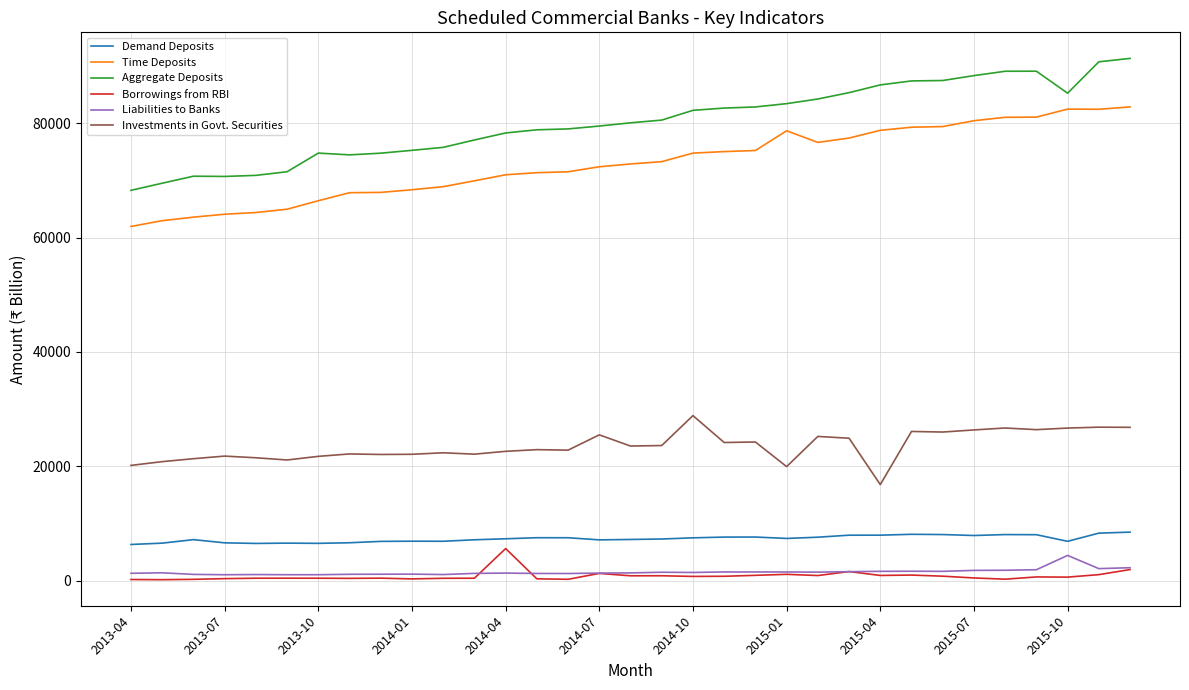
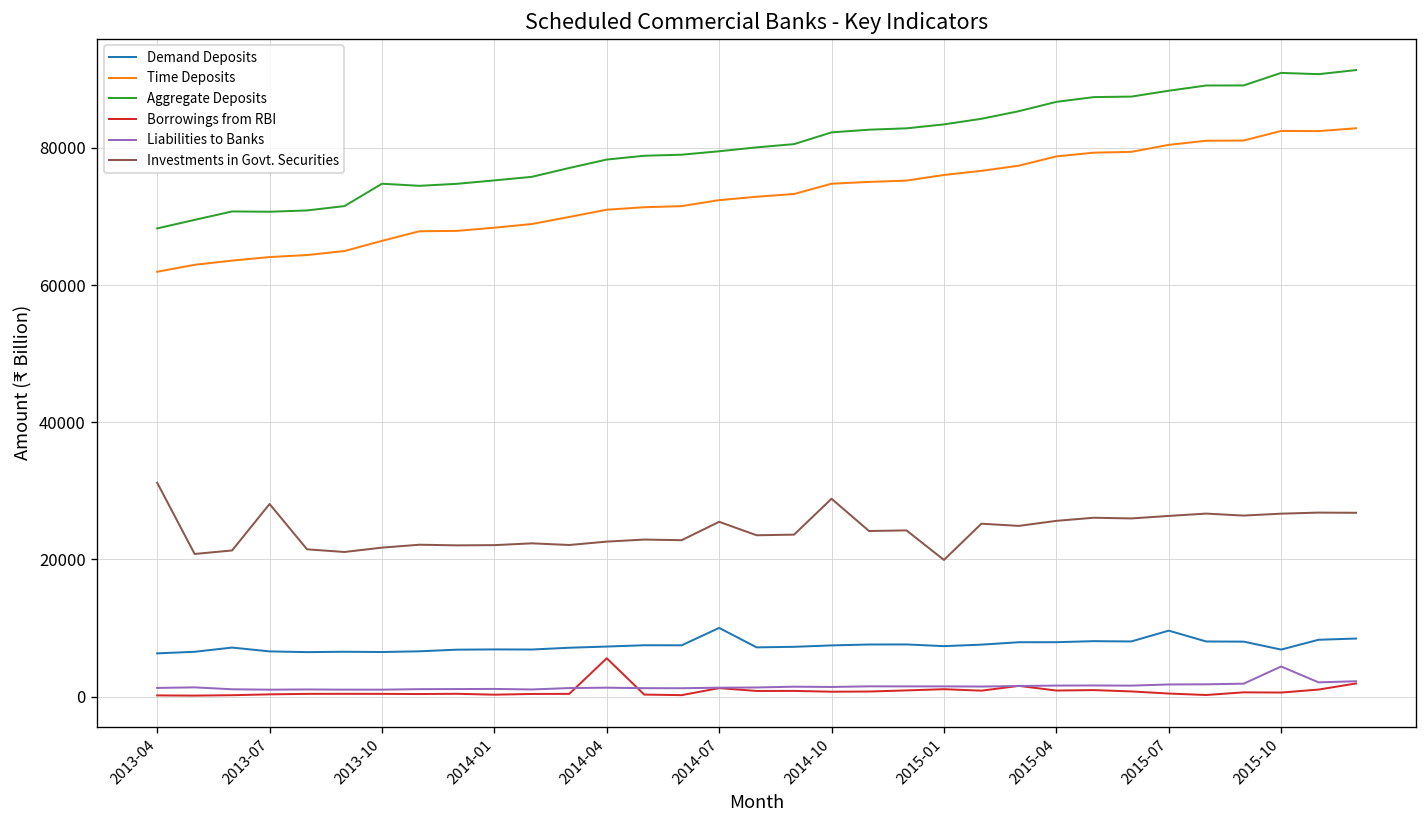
  {
    "Demand Deposits": {
      "2013-04": 6000,
      "2013-07": 7000,
      "2013-10": 7000,
      "2014-01": 7000,
      "2014-04": 7000,
-     "2014-07": 7000,
+     "2014-07": 10000,
      "2014-10": 7000,
      "2015-01": 7000,
      "2015-04": 8000,
-     "2015-07": 8000,
+     "2015-07": 10000,
      "2015-10": 7000
    },
    "Time Deposits": {
      "2013-04": 62000,
      "2013-07": 64000,
      "2013-10": 66000,
      "2014-01": 68000,
      "2014-04": 71000,
      "2014-07": 72000,
      "2014-10": 75000,
-     "2015-01": 79000,
+     "2015-01": 76000,
      "2015-04": 79000,
      "2015-07": 80000,
      "2015-10": 82000
    },
    "Aggregate Deposits": {
      "2013-04": 68000,
      "2013-07": 71000,
      "2013-10": 75000,
      "2014-01": 75000,
      "2014-04": 78000,
      "2014-07": 79000,
      "2014-10": 82000,
      "2015-01": 83000,
      "2015-04": 87000,
      "2015-07": 88000,
-     "2015-10": 85000
+     "2015-10": 91000
    },
    "Borrowings from RBI": {
      "2013-04": 0,
      "2013-07": 0,
      "2013-10": 0,
      "2014-01": 0,
      "2014-04": 6000,
      "2014-10": 1000,
      "2015-04": 1000,
      "2015-07": 0,
      "2015-10": 1000
    },
    "Liabilities to Banks": {
      "2013-04": 1000,
      "2013-07": 1000,
      "2013-10": 1000,
      "2014-01": 1000,
      "2014-04": 1000,
      "2014-10": 1000,
      "2015-04": 2000,
      "2015-07": 2000,
      "2015-10": 4000
    },
    "Investments in Govt. Securities": {
-     "2013-04": 20000,
-     "2013-07": 22000,
+     "2013-04": 31000,
+     "2013-07": 28000,
      "2013-10": 22000,
      "2014-01": 22000,
      "2014-04": 23000,
      "2014-07": 25000,
      "2014-10": 29000,
      "2015-01": 20000,
-     "2015-04": 17000,
+     "2015-04": 26000,
      "2015-07": 26000,
      "2015-10": 27000
    }
  }
